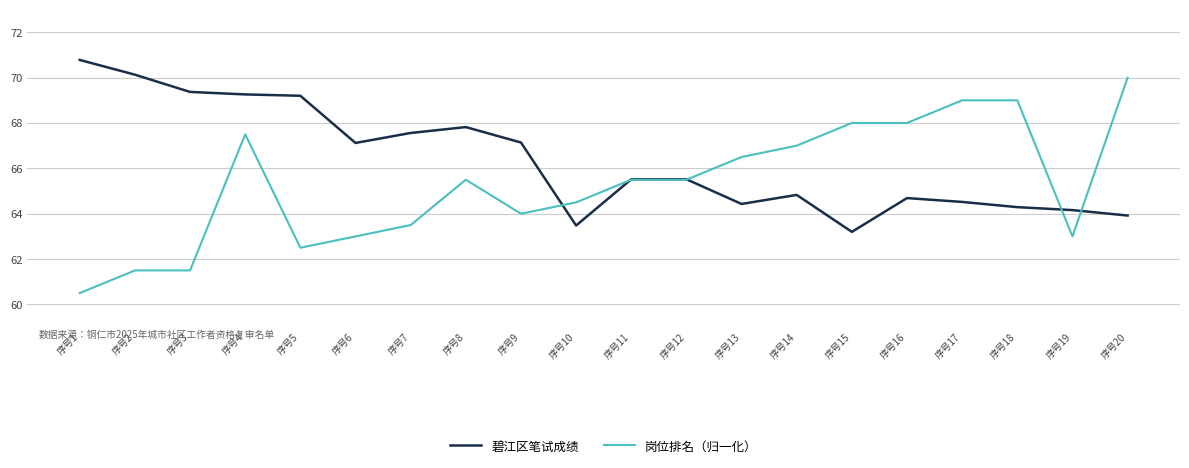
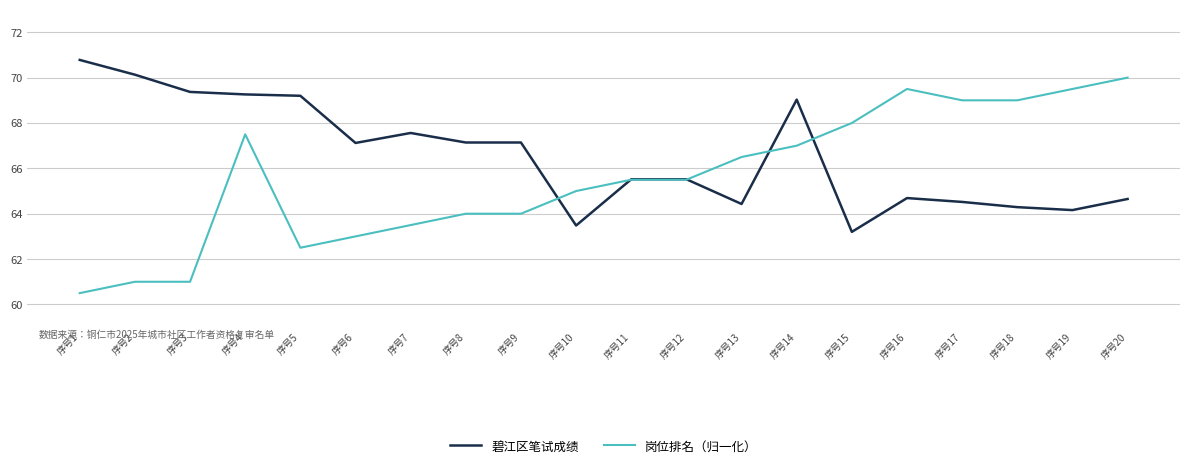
  {
    "碧江区笔试成绩": {
      "序号1": 70.8,
      "序号2": 70.1,
      "序号3": 69.4,
      "序号4": 69.3,
      "序号5": 69.2,
      "序号6": 67.1,
      "序号7": 67.6,
-     "序号8": 67.8,
+     "序号8": 67.1,
      "序号9": 67.1,
      "序号10": 63.5,
      "序号13": 64.4,
-     "序号14": 64.8,
+     "序号14": 69.0,
      "序号15": 63.2,
      "序号16": 64.7,
      "序号17": 64.5,
      "序号18": 64.3,
      "序号19": 64.2,
-     "序号20": 63.9
+     "序号20": 64.7
    },
    "岗位排名（归一化）": {
      "序号1": 60.5,
-     "序号2": 61.5,
-     "序号3": 61.5,
+     "序号2": 61.0,
+     "序号3": 61.0,
      "序号4": 67.5,
      "序号5": 62.5,
      "序号6": 63.0,
      "序号7": 63.5,
-     "序号8": 65.5,
+     "序号8": 64.0,
      "序号9": 64.0,
-     "序号10": 64.5,
+     "序号10": 65.0,
      "序号13": 66.5,
      "序号14": 67.0,
      "序号15": 68.0,
-     "序号16": 68.0,
+     "序号16": 69.5,
      "序号17": 69.0,
      "序号18": 69.0,
-     "序号19": 63.0,
+     "序号19": 69.5,
      "序号20": 70.0
    }
  }
